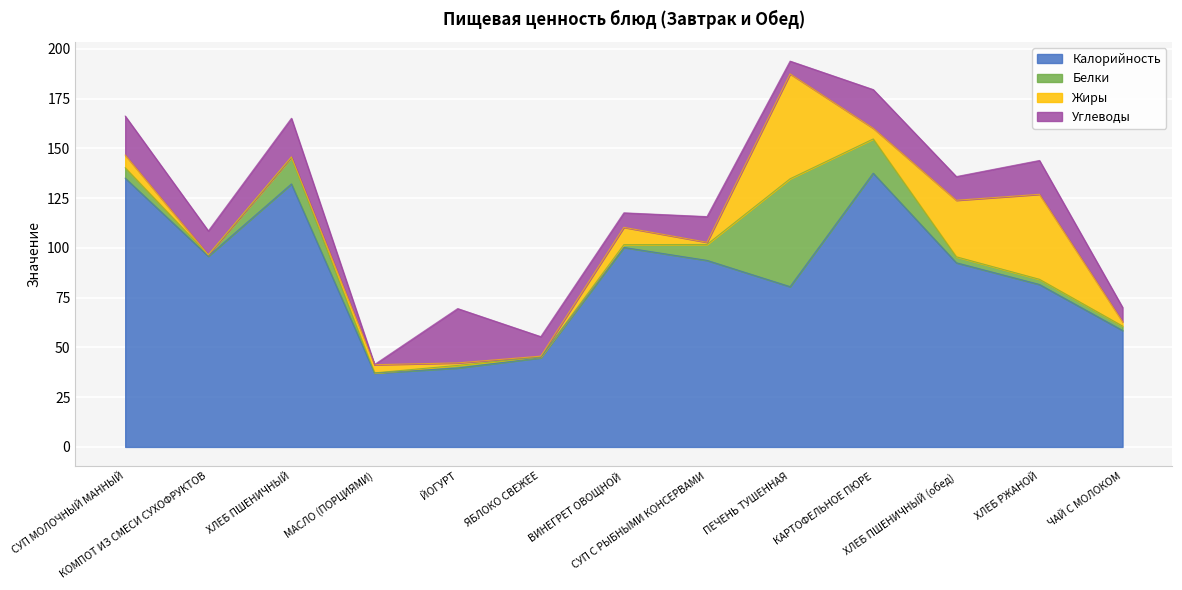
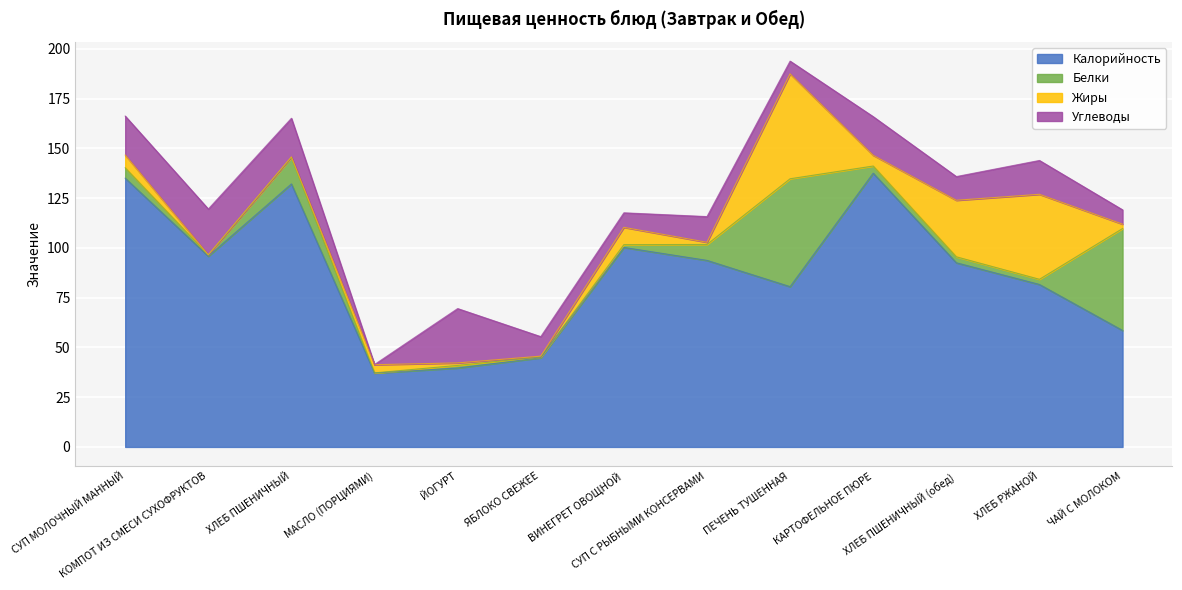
  {
    "Калорийность": {
      "СУП МОЛОЧНЫЙ МАННЫЙ": 135,
      "ХЛЕБ ПШЕНИЧНЫЙ": 132,
      "ЙОГУРТ": 40,
      "ВИНЕГРЕТ ОВОЩНОЙ": 100,
      "СУП С РЫБНЫМИ КОНСЕРВАМИ": 94,
      "ПЕЧЕНЬ ТУШЕННАЯ": 81,
      "КАРТОФЕЛЬНОЕ ПЮРЕ": 138,
      "ХЛЕБ ПШЕНИЧНЫЙ (обед)": 93,
      "ХЛЕБ РЖАНОЙ": 82,
      "ЧАЙ С МОЛОКОМ": 59
    },
    "Белки": {
      "СУП МОЛОЧНЫЙ МАННЫЙ": 5,
      "ВИНЕГРЕТ ОВОЩНОЙ": 1,
      "ПЕЧЕНЬ ТУШЕННАЯ": 54,
-     "КАРТОФЕЛЬНОЕ ПЮРЕ": 17,
+     "КАРТОФЕЛЬНОЕ ПЮРЕ": 4,
      "ХЛЕБ ПШЕНИЧНЫЙ (обед)": 3,
      "ХЛЕБ РЖАНОЙ": 3,
-     "ЧАЙ С МОЛОКОМ": 2
+     "ЧАЙ С МОЛОКОМ": 51
    },
    "Жиры": {
      "СУП МОЛОЧНЫЙ МАННЫЙ": 6,
      "ВИНЕГРЕТ ОВОЩНОЙ": 9,
      "ПЕЧЕНЬ ТУШЕННАЯ": 53,
      "КАРТОФЕЛЬНОЕ ПЮРЕ": 5,
      "ХЛЕБ ПШЕНИЧНЫЙ (обед)": 28,
      "ХЛЕБ РЖАНОЙ": 43,
      "ЧАЙ С МОЛОКОМ": 2
    },
    "Углеводы": {
      "СУП МОЛОЧНЫЙ МАННЫЙ": 20,
-     "КОМПОТ ИЗ СМЕСИ СУХОФРУКТОВ": 12,
+     "КОМПОТ ИЗ СМЕСИ СУХОФРУКТОВ": 23,
      "ХЛЕБ ПШЕНИЧНЫЙ": 19,
      "ЙОГУРТ": 27,
      "ЯБЛОКО СВЕЖЕЕ": 10,
      "ВИНЕГРЕТ ОВОЩНОЙ": 7,
      "СУП С РЫБНЫМИ КОНСЕРВАМИ": 13,
      "ПЕЧЕНЬ ТУШЕННАЯ": 6,
      "КАРТОФЕЛЬНОЕ ПЮРЕ": 19,
      "ХЛЕБ ПШЕНИЧНЫЙ (обед)": 12,
      "ХЛЕБ РЖАНОЙ": 17,
      "ЧАЙ С МОЛОКОМ": 7
    }
  }
